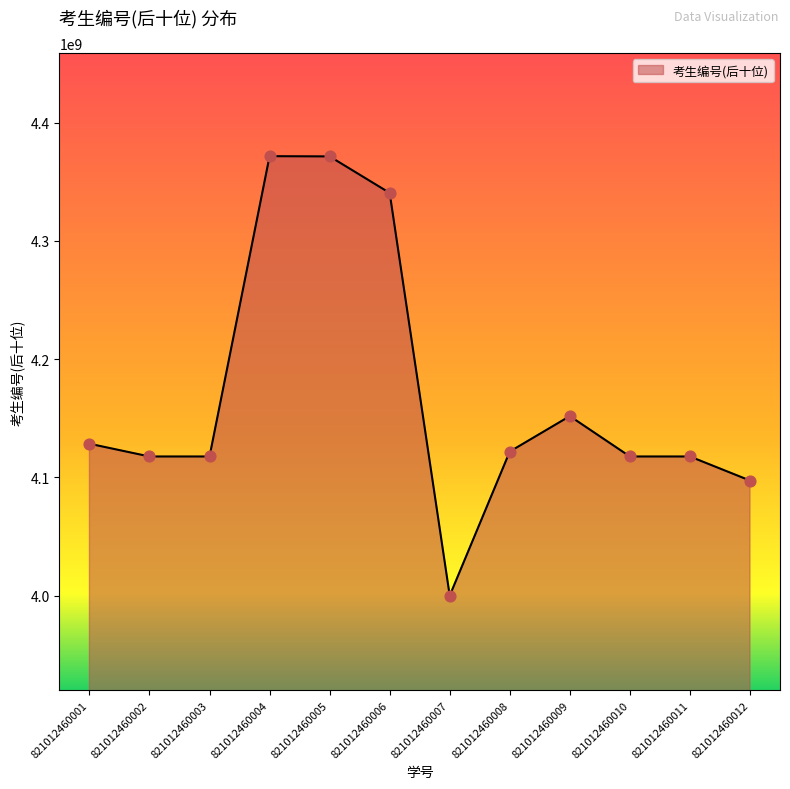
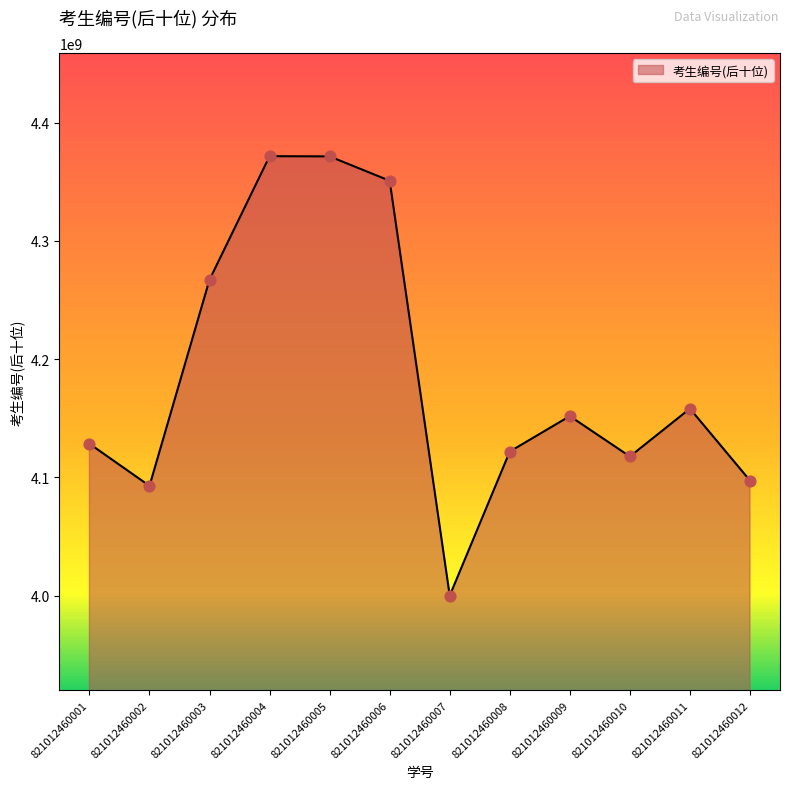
  {
    "821012460001": 4128000000,
-   "821012460002": 4118000000,
-   "821012460003": 4118000000,
+   "821012460002": 4093000000,
+   "821012460003": 4267000000,
    "821012460004": 4372000000,
    "821012460005": 4371000000,
-   "821012460006": 4341000000,
+   "821012460006": 4351000000,
    "821012460007": 4000000000,
    "821012460008": 4122000000,
    "821012460009": 4152000000,
    "821012460010": 4118000000,
-   "821012460011": 4118000000,
+   "821012460011": 4158000000,
    "821012460012": 4097000000
  }
